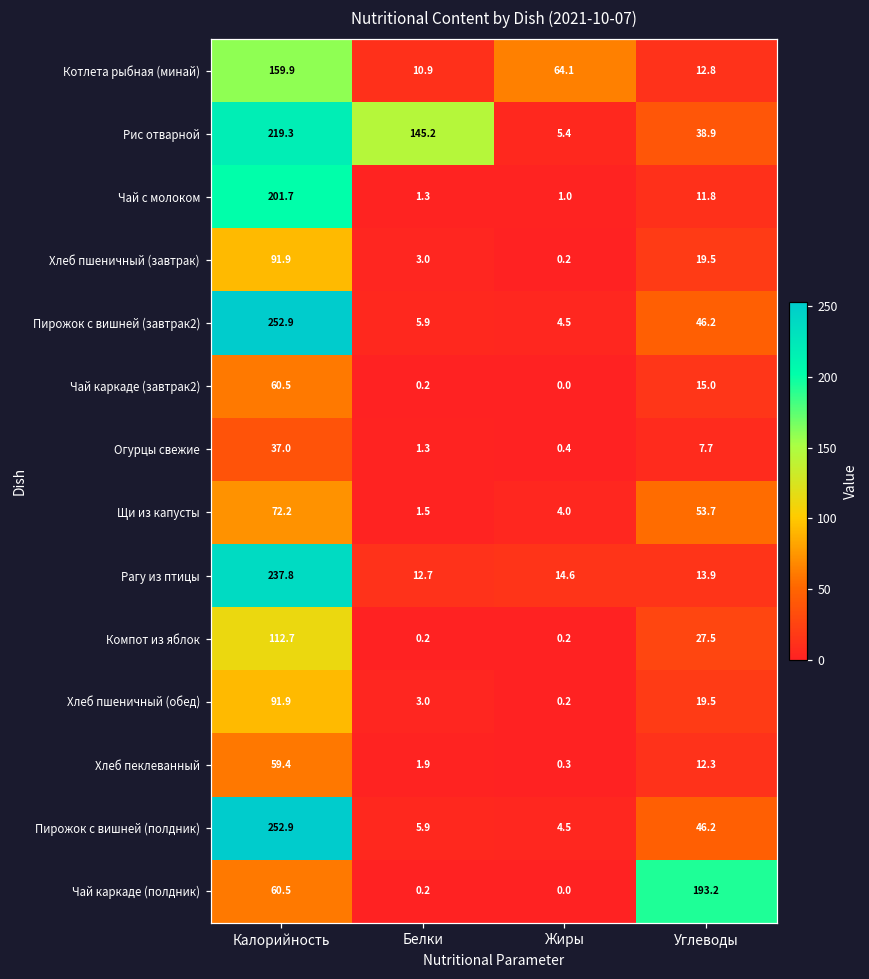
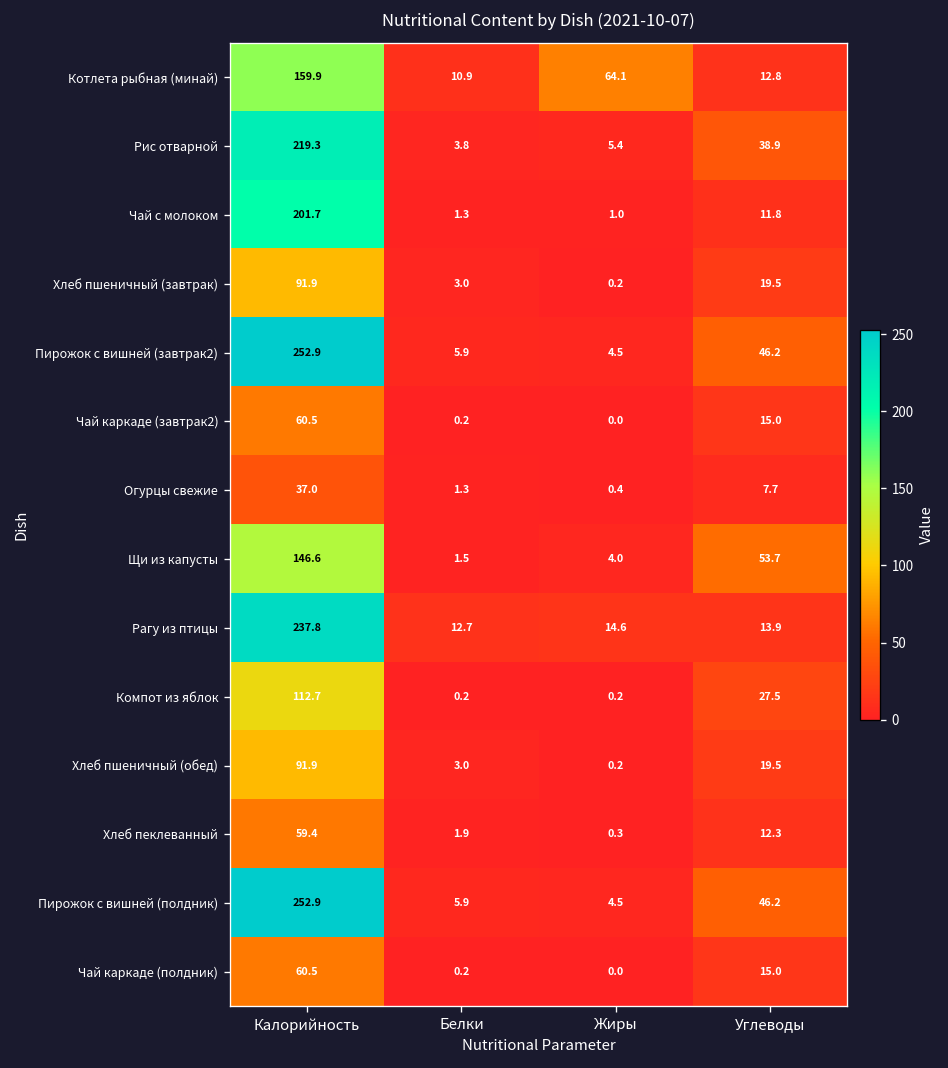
  {
    "Котлета рыбная (минай)": {
      "Калорийность": 159.9,
      "Белки": 10.9,
      "Жиры": 64.1,
      "Углеводы": 12.8
    },
    "Рис отварной": {
      "Калорийность": 219.3,
-     "Белки": 145.2,
+     "Белки": 3.8,
      "Жиры": 5.4,
      "Углеводы": 38.9
    },
    "Чай с молоком": {
      "Калорийность": 201.7,
      "Белки": 1.3,
      "Жиры": 1.0,
      "Углеводы": 11.8
    },
    "Хлеб пшеничный (завтрак)": {
      "Калорийность": 91.9,
      "Белки": 3.0,
      "Жиры": 0.2,
      "Углеводы": 19.5
    },
    "Пирожок с вишней (завтрак2)": {
      "Калорийность": 252.9,
      "Белки": 5.9,
      "Жиры": 4.5,
      "Углеводы": 46.2
    },
    "Чай каркаде (завтрак2)": {
      "Калорийность": 60.5,
      "Белки": 0.2,
      "Жиры": 0.0,
      "Углеводы": 15.0
    },
    "Огурцы свежие": {
      "Калорийность": 37.0,
      "Белки": 1.3,
      "Жиры": 0.4,
      "Углеводы": 7.7
    },
    "Щи из капусты": {
-     "Калорийность": 72.2,
+     "Калорийность": 146.6,
      "Белки": 1.5,
      "Жиры": 4.0,
      "Углеводы": 53.7
    },
    "Рагу из птицы": {
      "Калорийность": 237.8,
      "Белки": 12.7,
      "Жиры": 14.6,
      "Углеводы": 13.9
    },
    "Компот из яблок": {
      "Калорийность": 112.7,
      "Белки": 0.2,
      "Жиры": 0.2,
      "Углеводы": 27.5
    },
    "Хлеб пшеничный (обед)": {
      "Калорийность": 91.9,
      "Белки": 3.0,
      "Жиры": 0.2,
      "Углеводы": 19.5
    },
    "Хлеб пеклеванный": {
      "Калорийность": 59.4,
      "Белки": 1.9,
      "Жиры": 0.3,
      "Углеводы": 12.3
    },
    "Пирожок с вишней (полдник)": {
      "Калорийность": 252.9,
      "Белки": 5.9,
      "Жиры": 4.5,
      "Углеводы": 46.2
    },
    "Чай каркаде (полдник)": {
      "Калорийность": 60.5,
      "Белки": 0.2,
      "Жиры": 0.0,
-     "Углеводы": 193.2
+     "Углеводы": 15.0
    }
  }
